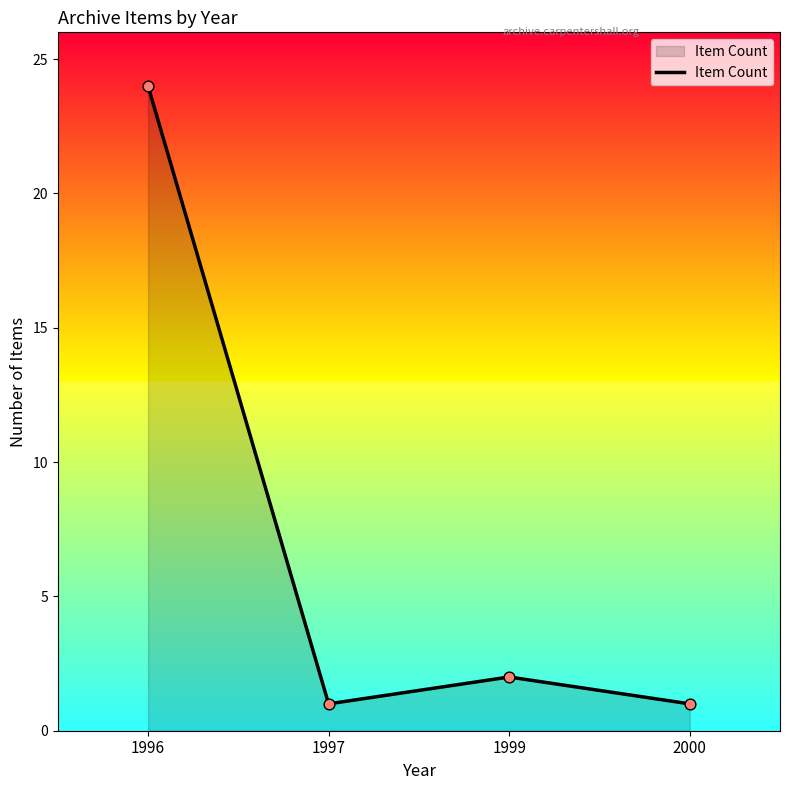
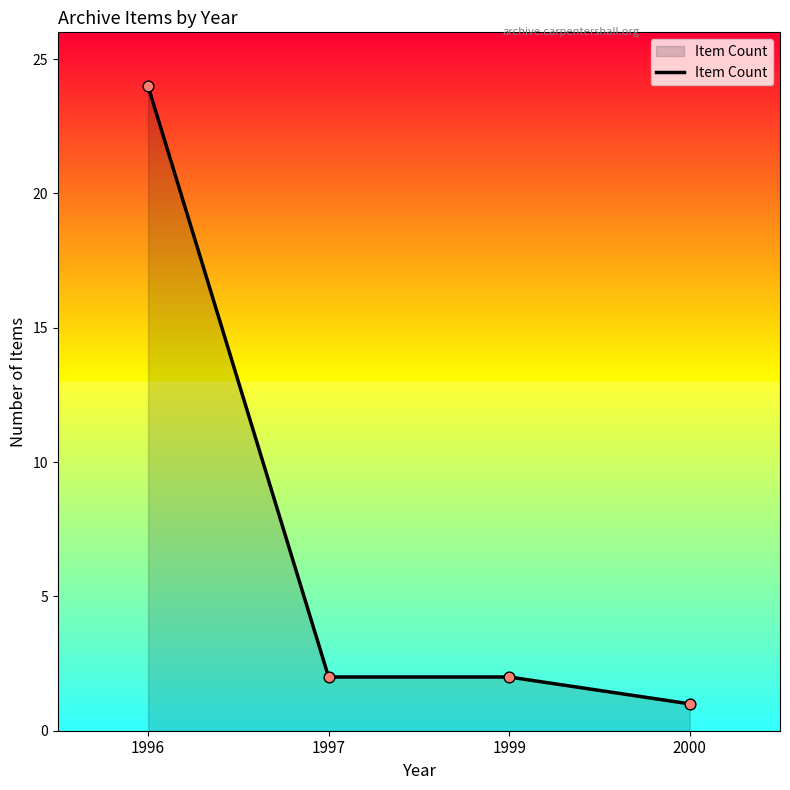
  {
    "1996": 24,
-   "1997": 1,
+   "1997": 2,
    "1999": 2,
    "2000": 1
  }
